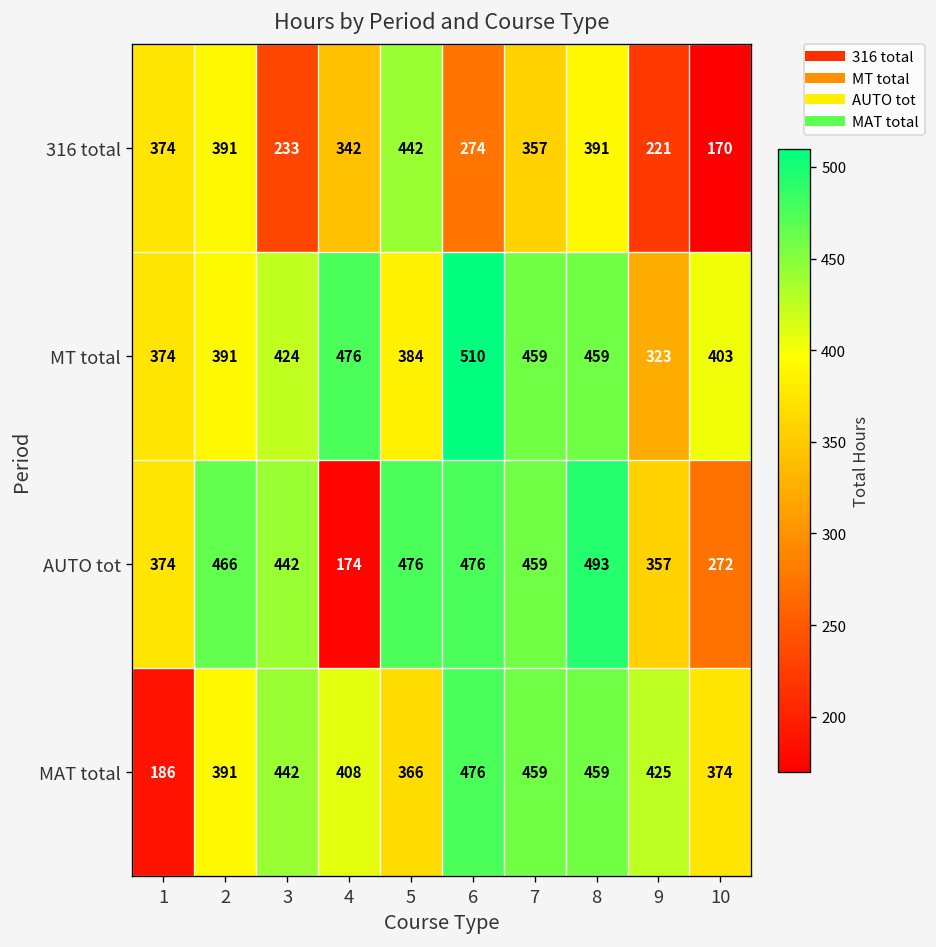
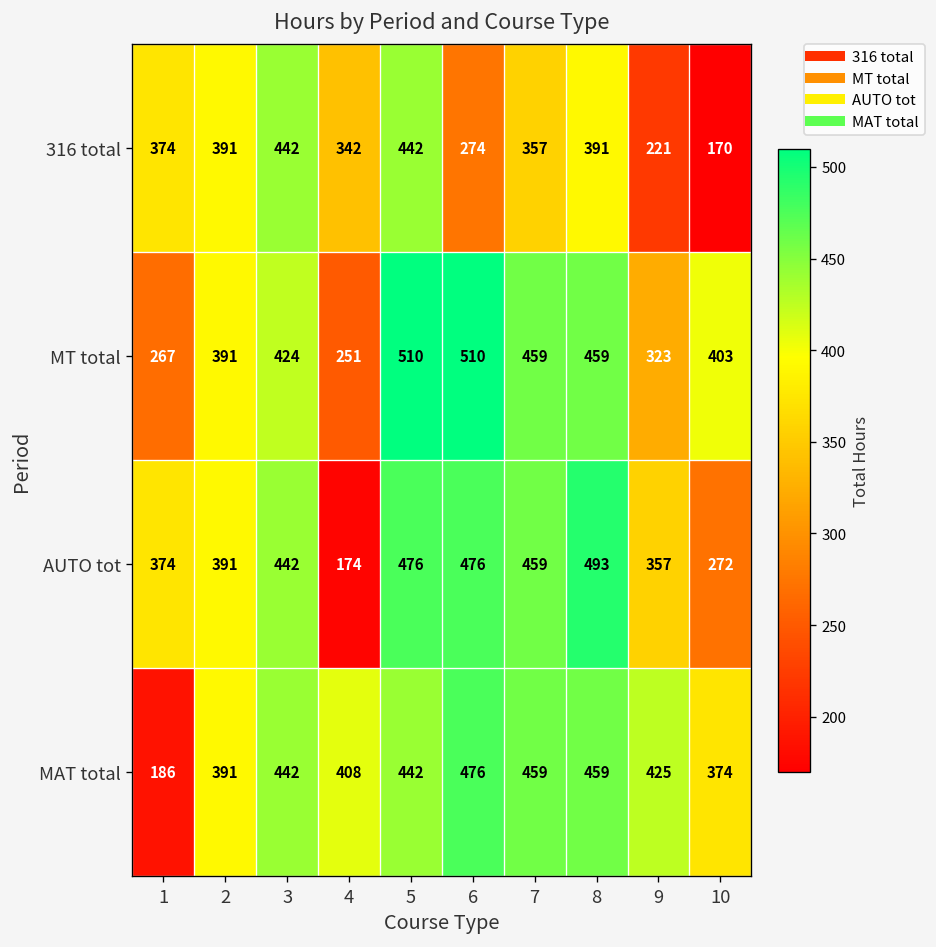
  {
    "316 total": {
      "1": 374,
      "2": 391,
-     "3": 233,
+     "3": 442,
      "4": 342,
      "5": 442,
      "6": 274,
      "7": 357,
      "8": 391,
      "9": 221,
      "10": 170
    },
    "MT total": {
-     "1": 374,
+     "1": 267,
      "2": 391,
      "3": 424,
-     "4": 476,
-     "5": 384,
+     "4": 251,
+     "5": 510,
      "6": 510,
      "7": 459,
      "8": 459,
      "9": 323,
      "10": 403
    },
    "AUTO tot": {
      "1": 374,
-     "2": 466,
+     "2": 391,
      "3": 442,
      "4": 174,
      "5": 476,
      "6": 476,
      "7": 459,
      "8": 493,
      "9": 357,
      "10": 272
    },
    "MAT total": {
      "1": 186,
      "2": 391,
      "3": 442,
      "4": 408,
-     "5": 366,
+     "5": 442,
      "6": 476,
      "7": 459,
      "8": 459,
      "9": 425,
      "10": 374
    }
  }
